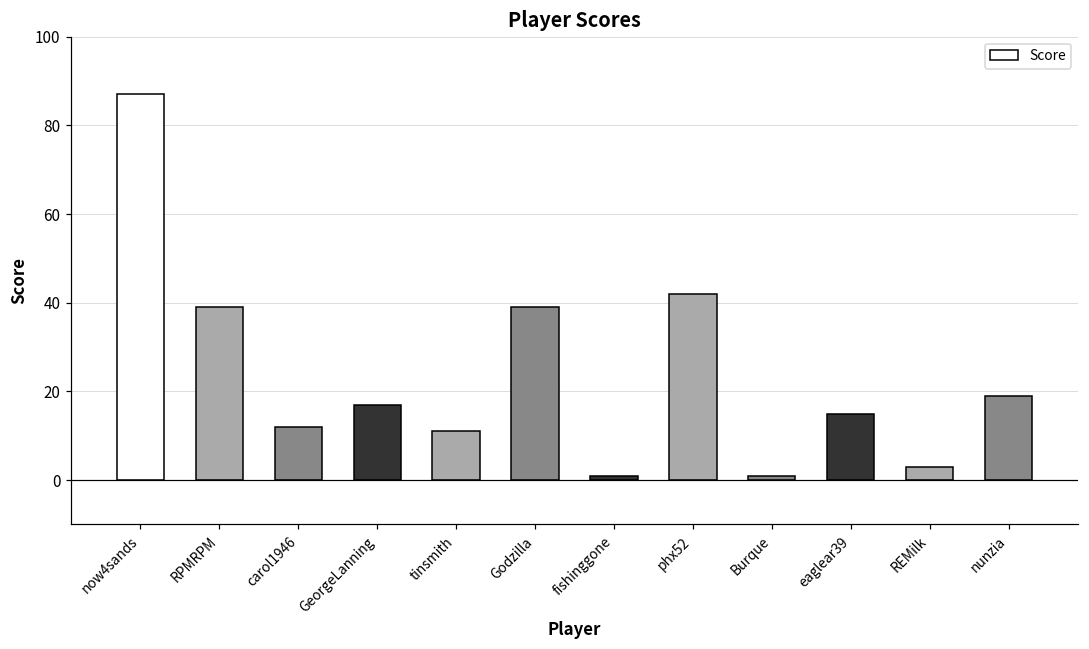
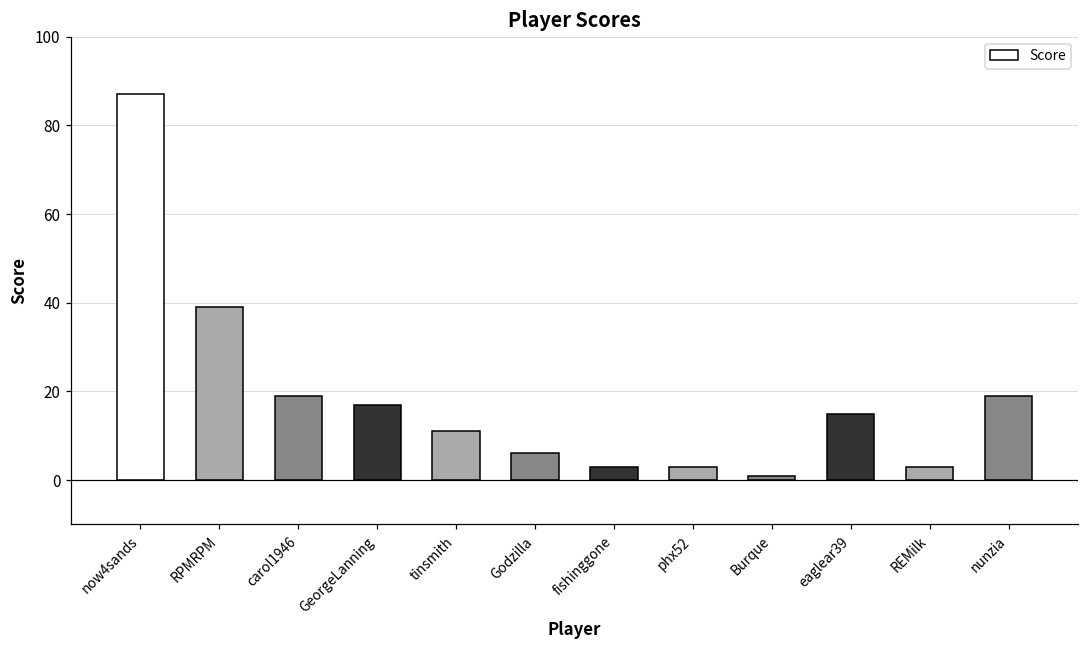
  {
    "now4sands": 87,
    "RPMRPM": 39,
-   "carol1946": 12,
+   "carol1946": 19,
    "GeorgeLanning": 17,
    "tinsmith": 11,
-   "Godzilla": 39,
-   "fishinggone": 1,
-   "phx52": 42,
+   "Godzilla": 6,
+   "fishinggone": 3,
+   "phx52": 3,
    "Burque": 1,
    "eaglear39": 15,
    "REMilk": 3,
    "nunzia": 19
  }
